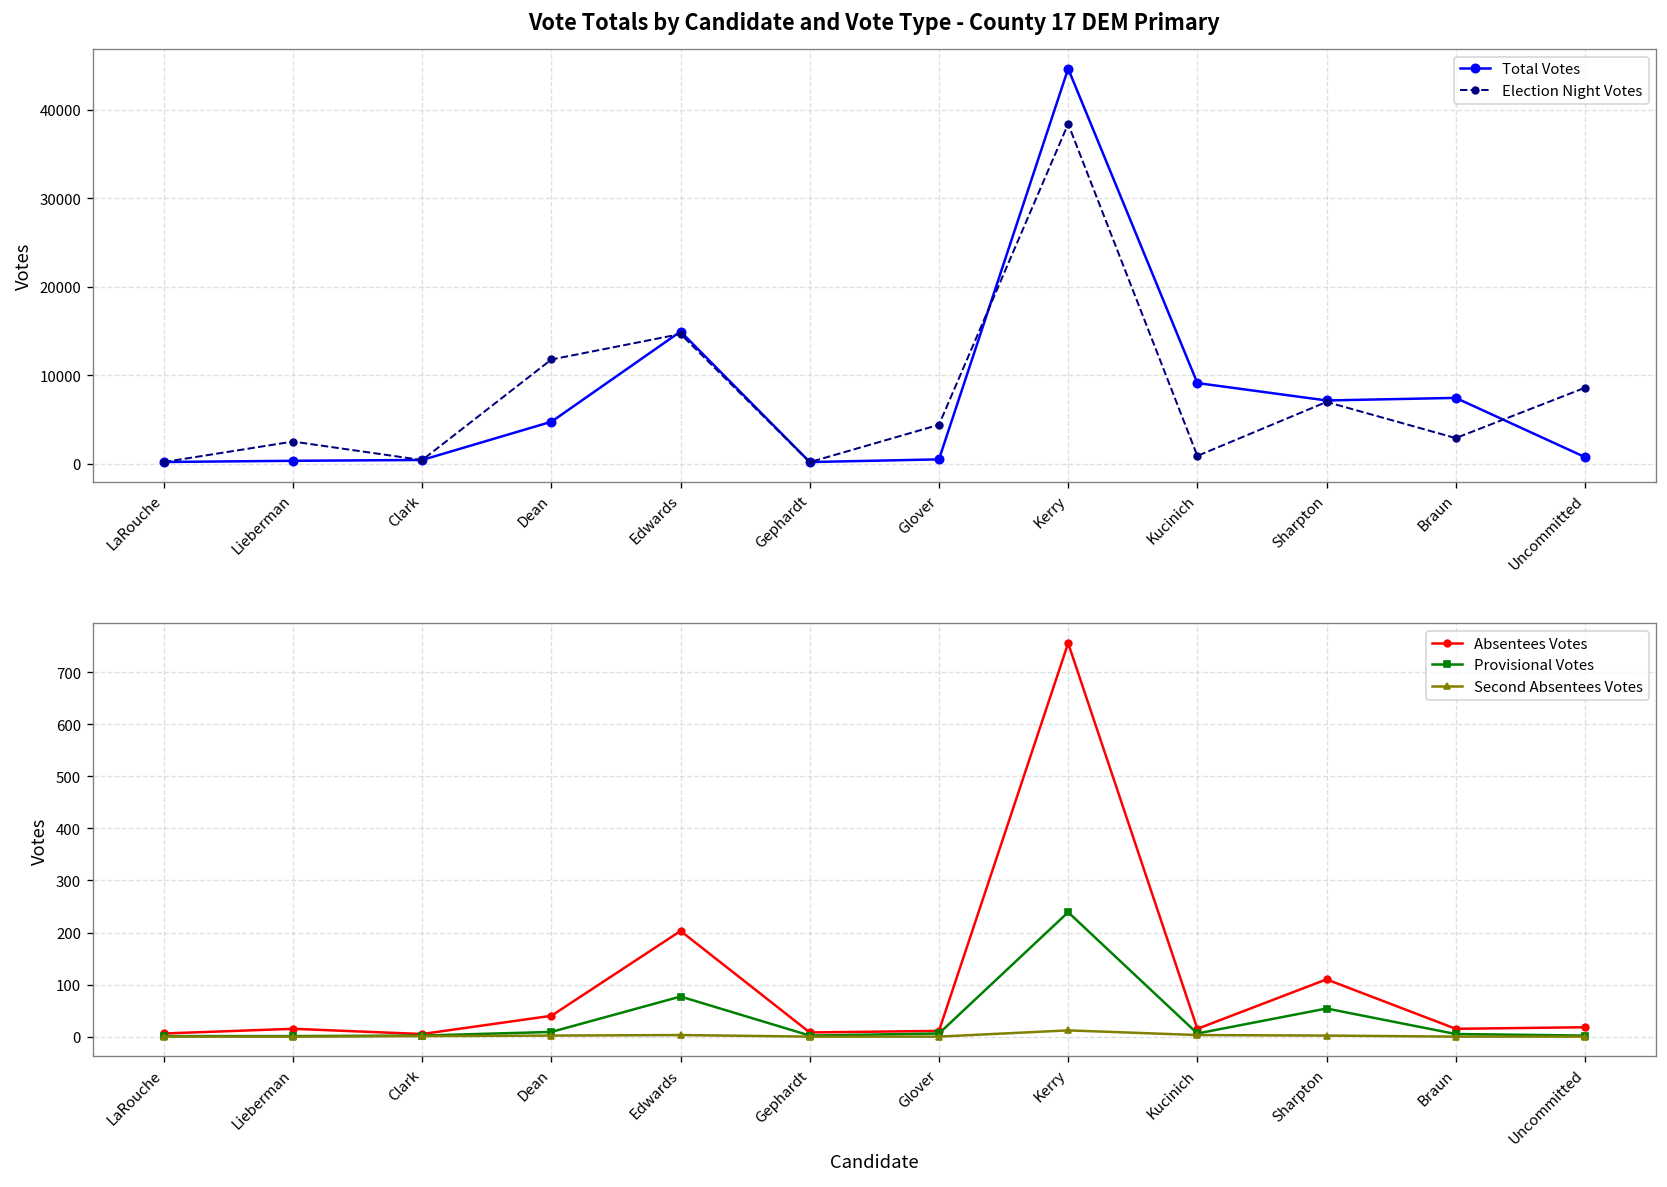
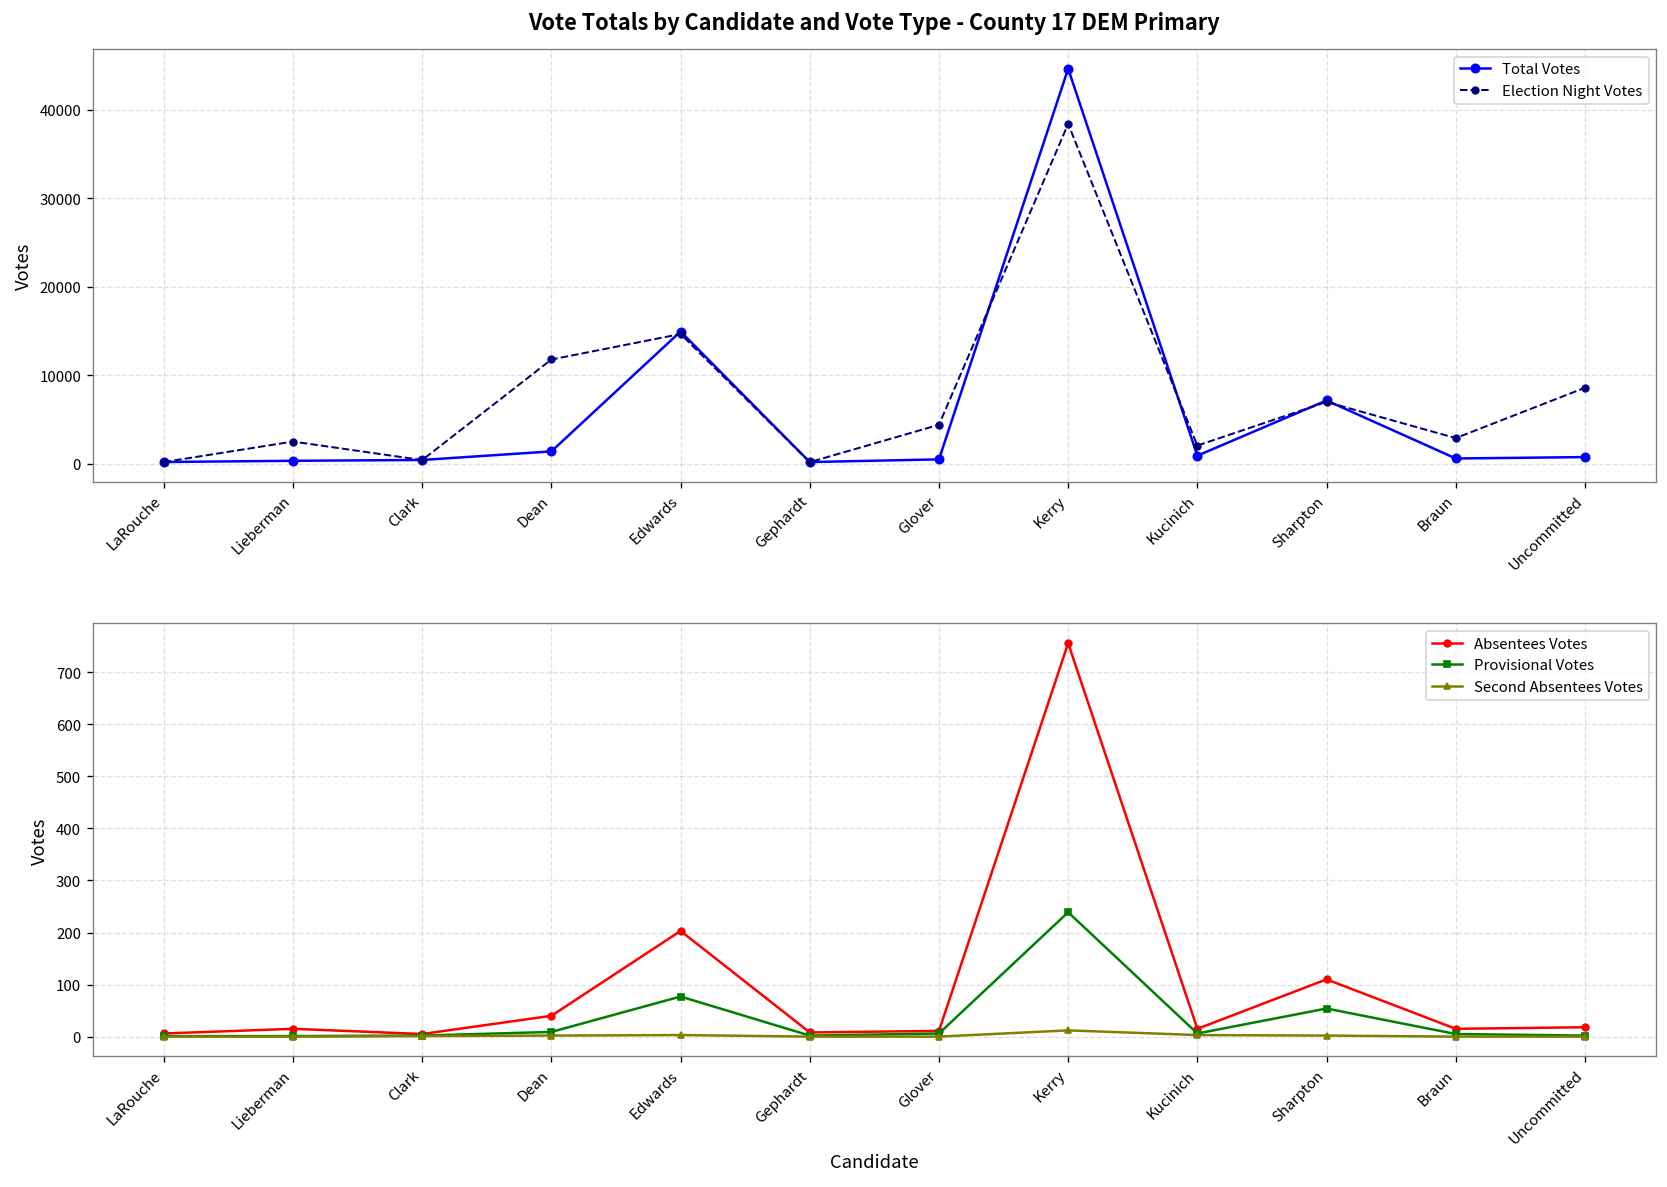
  {
    "Vote Totals by Candidate and Vote Type - County 17 DEM Primary": {
      "Total Votes": {
        "Lieberman": 0,
-       "Dean": 5000,
+       "Dean": 1000,
        "Glover": 0,
        "Kerry": 45000,
-       "Kucinich": 9000,
-       "Braun": 7000,
+       "Kucinich": 1000,
+       "Braun": 1000,
        "Uncommitted": 1000
      },
      "Election Night Votes": {
        "Lieberman": 3000,
        "Dean": 12000,
        "Glover": 4000,
        "Kerry": 38000,
-       "Kucinich": 1000,
+       "Kucinich": 2000,
        "Braun": 3000,
        "Uncommitted": 9000
      }
    }
  }
